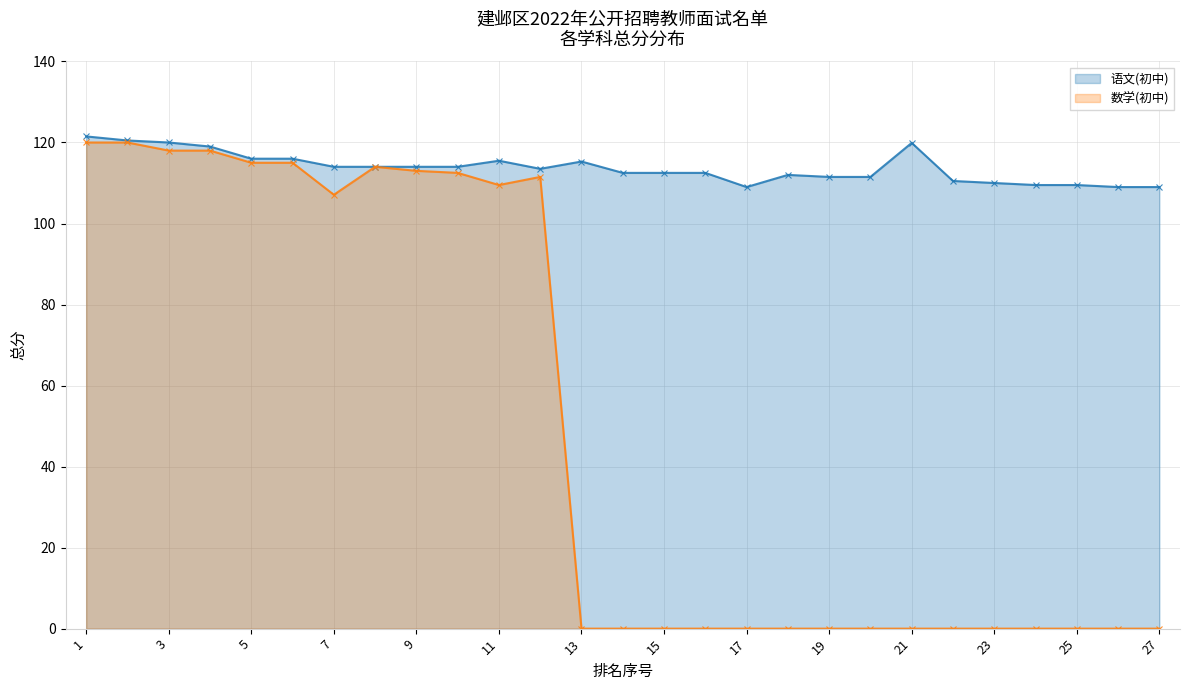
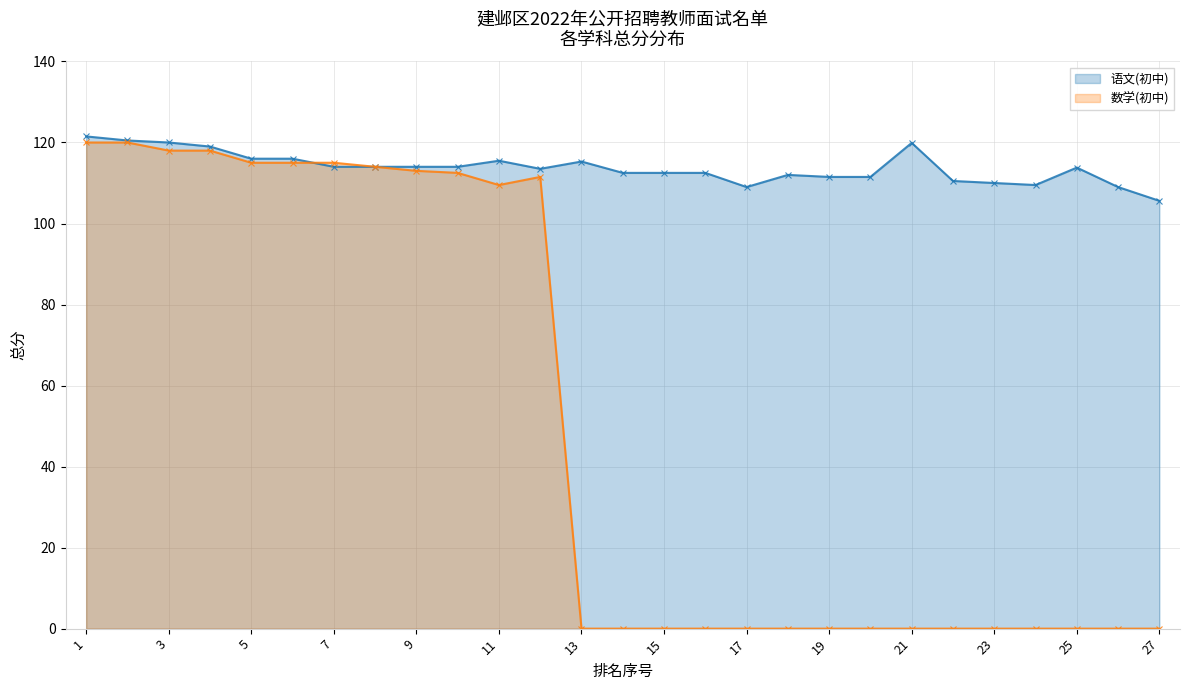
  {
    "语文(初中)": {
      "1": 122,
      "3": 120,
      "5": 116,
      "7": 114,
      "9": 114,
      "11": 116,
      "13": 115,
      "15": 113,
      "17": 109,
      "19": 112,
      "21": 120,
      "23": 110,
-     "25": 110,
-     "27": 109
+     "25": 114,
+     "27": 106
    },
    "数学(初中)": {
      "1": 120,
      "3": 118,
      "5": 115,
-     "7": 107,
+     "7": 115,
      "9": 113,
      "11": 110,
      "13": 0,
      "15": 0,
      "17": 0,
      "19": 0,
      "21": 0,
      "23": 0,
      "25": 0,
      "27": 0
    }
  }
